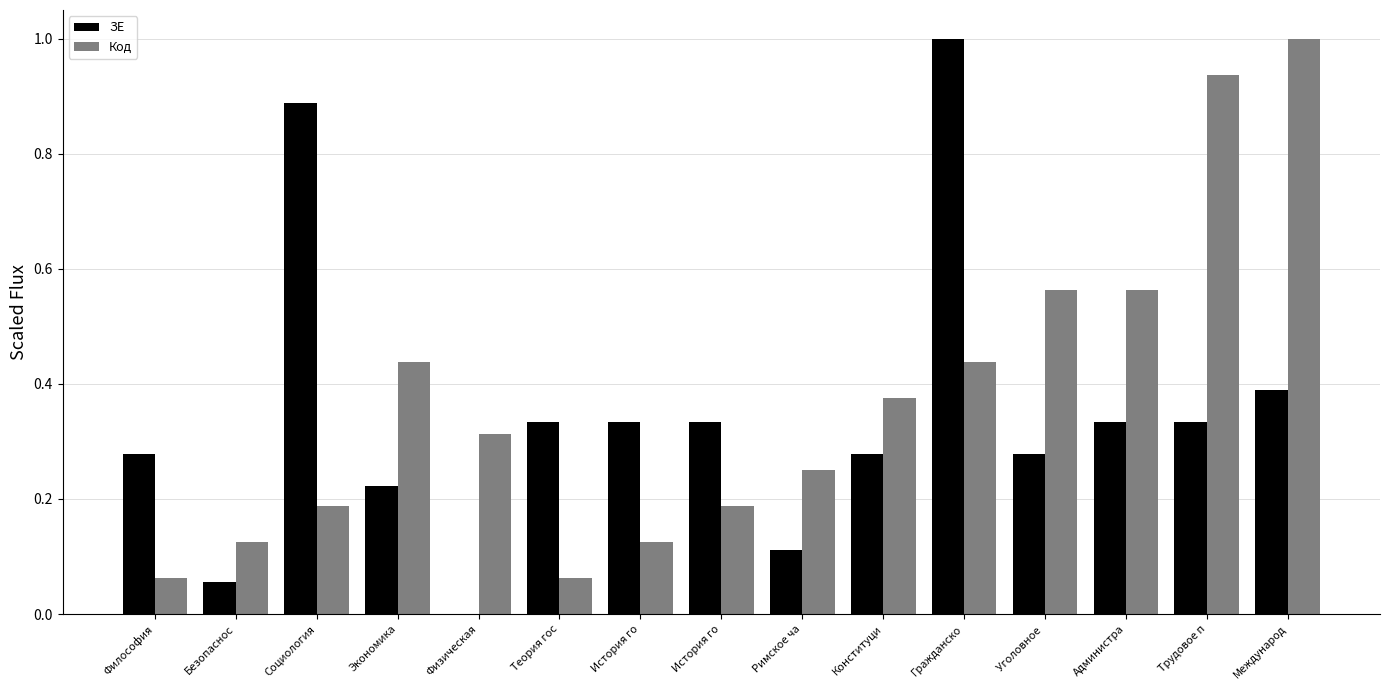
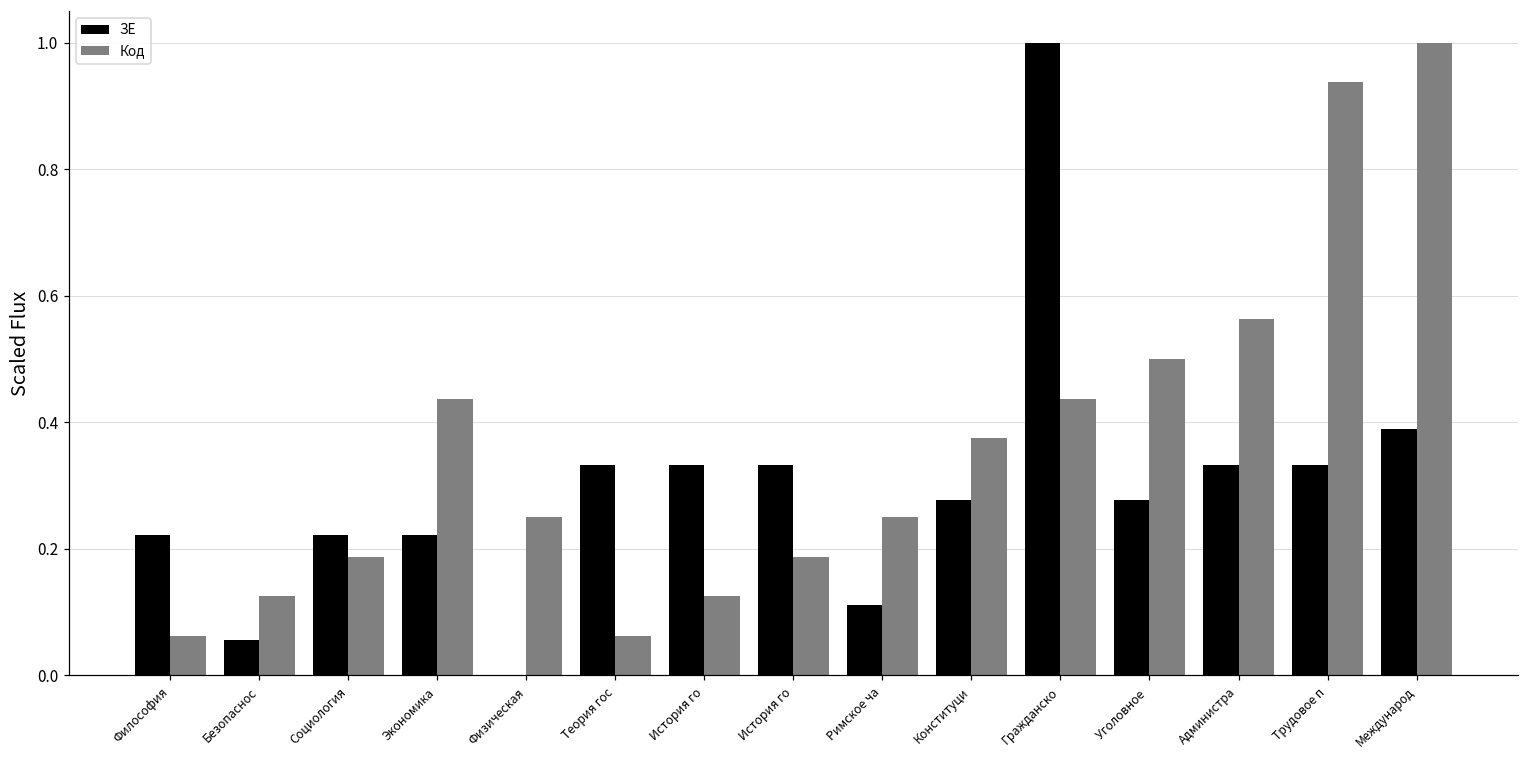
  {
    "ЗЕ": {
-     "Философия": 0.28,
+     "Философия": 0.22,
      "Безопаснос": 0.06,
-     "Социология": 0.89,
+     "Социология": 0.22,
      "Экономика": 0.22,
      "Физическая": 0.00,
      "Теория гос": 0.33,
      "Римское ча": 0.11,
      "Конституци": 0.28,
      "Гражданско": 1.00,
      "Уголовное": 0.28,
      "Администра": 0.33,
      "Трудовое п": 0.33,
      "Международ": 0.39
    },
    "Код": {
      "Философия": 0.06,
      "Безопаснос": 0.13,
      "Социология": 0.19,
      "Экономика": 0.44,
-     "Физическая": 0.31,
+     "Физическая": 0.25,
      "Теория гос": 0.06,
      "Римское ча": 0.25,
      "Конституци": 0.38,
      "Гражданско": 0.44,
-     "Уголовное": 0.56,
+     "Уголовное": 0.50,
      "Администра": 0.56,
      "Трудовое п": 0.94,
      "Международ": 1.00
    }
  }
